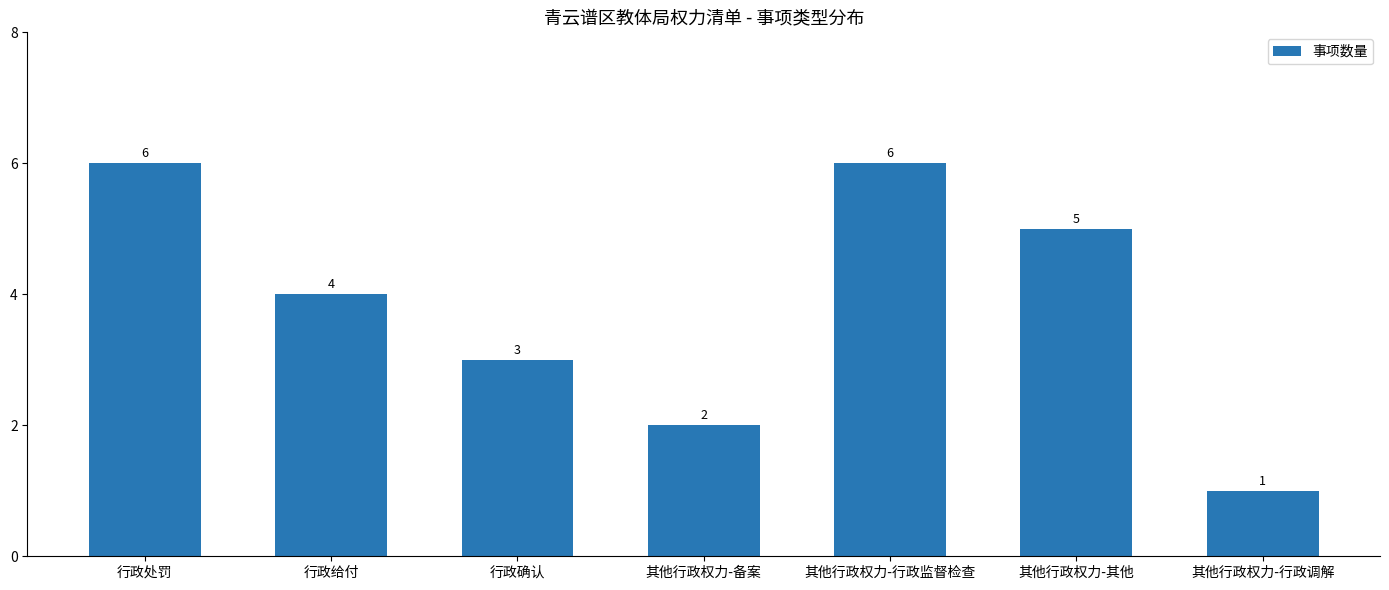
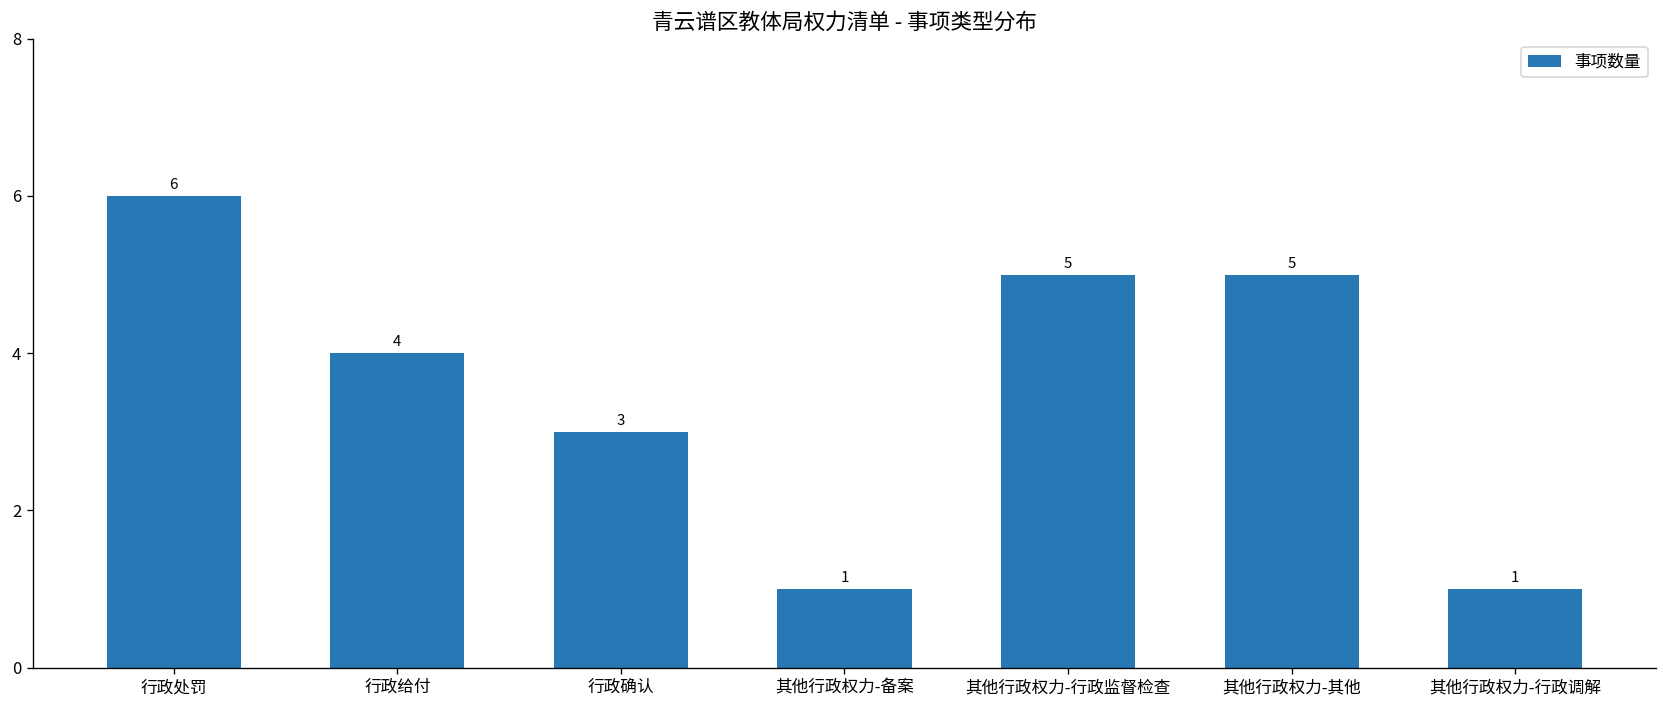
  {
    "行政处罚": 6,
    "行政给付": 4,
    "行政确认": 3,
-   "其他行政权力-备案": 2,
-   "其他行政权力-行政监督检查": 6,
+   "其他行政权力-备案": 1,
+   "其他行政权力-行政监督检查": 5,
    "其他行政权力-其他": 5,
    "其他行政权力-行政调解": 1
  }
